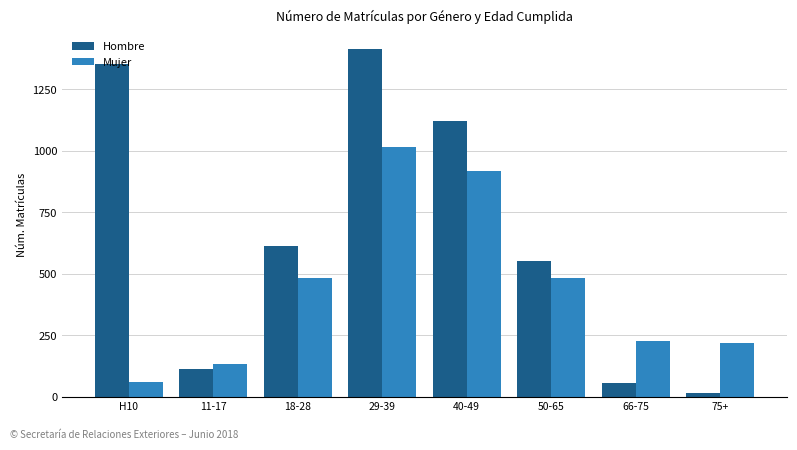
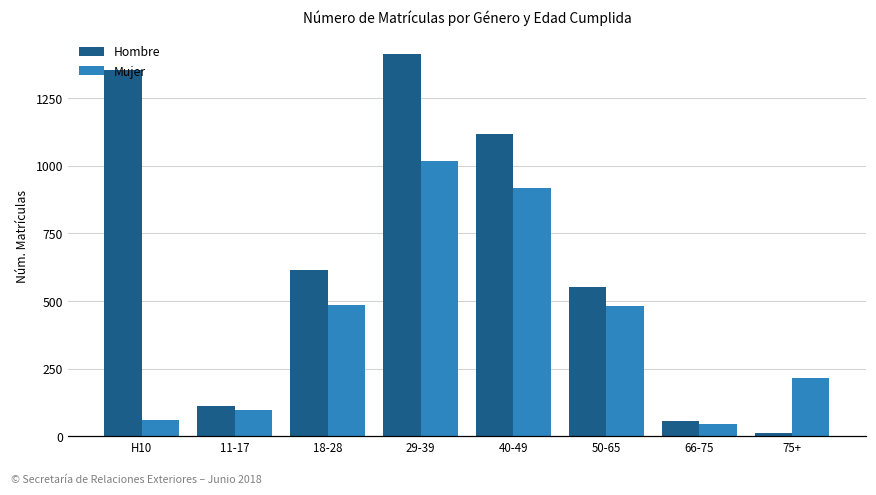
  {
    "Hombre": {
      "H10": 1350,
      "11-17": 110,
      "18-28": 610,
      "29-39": 1410,
      "40-49": 1120,
      "50-65": 550,
      "66-75": 60,
      "75+": 10
    },
    "Mujer": {
      "H10": 60,
-     "11-17": 130,
+     "11-17": 100,
      "18-28": 480,
      "29-39": 1020,
      "40-49": 920,
      "50-65": 480,
-     "66-75": 230,
+     "66-75": 40,
      "75+": 220
    }
  }
